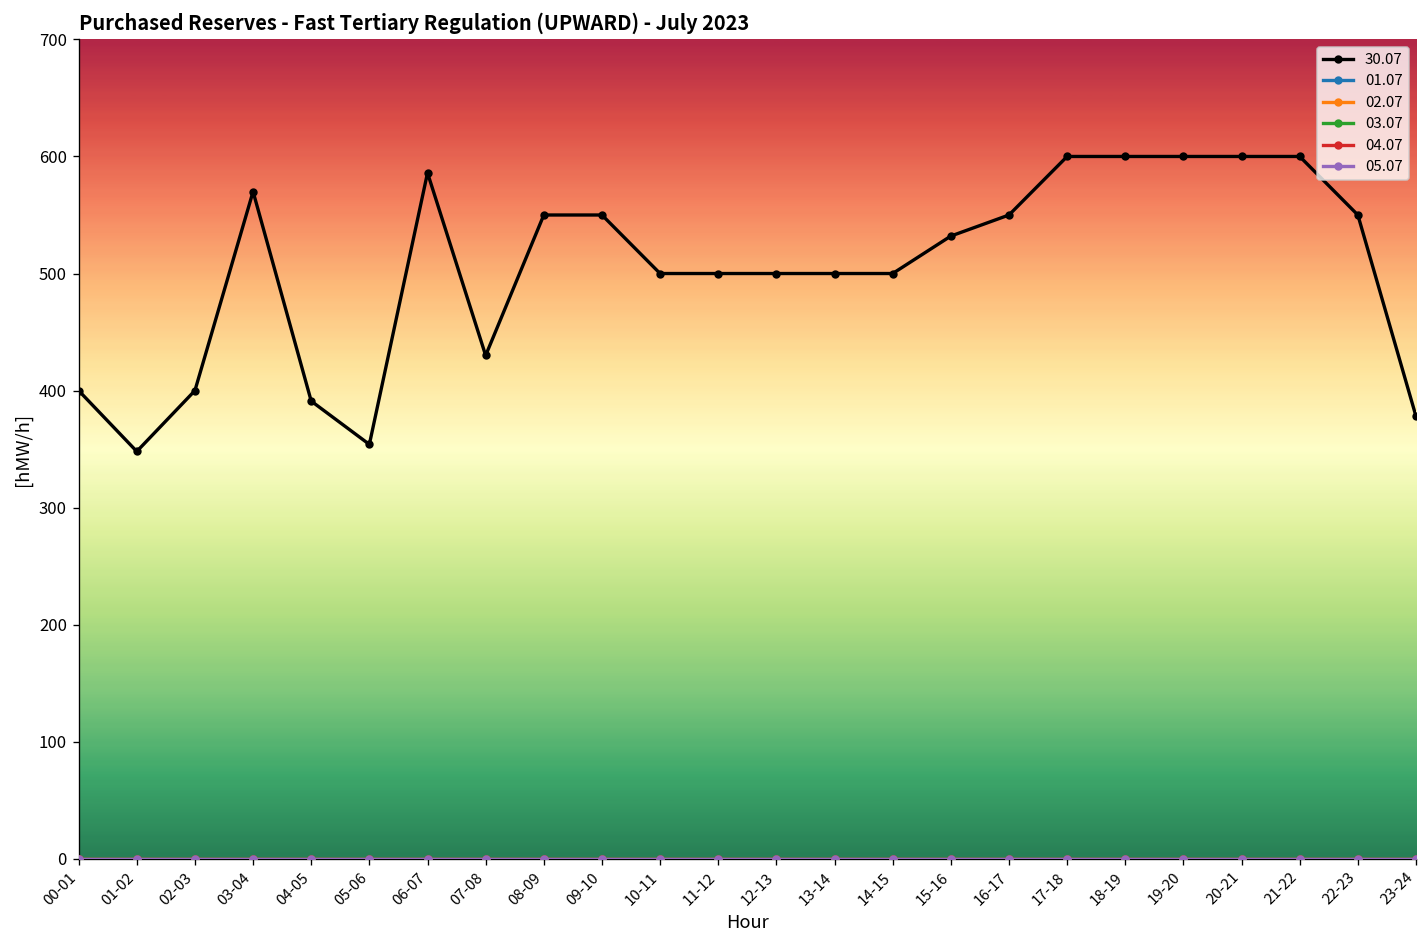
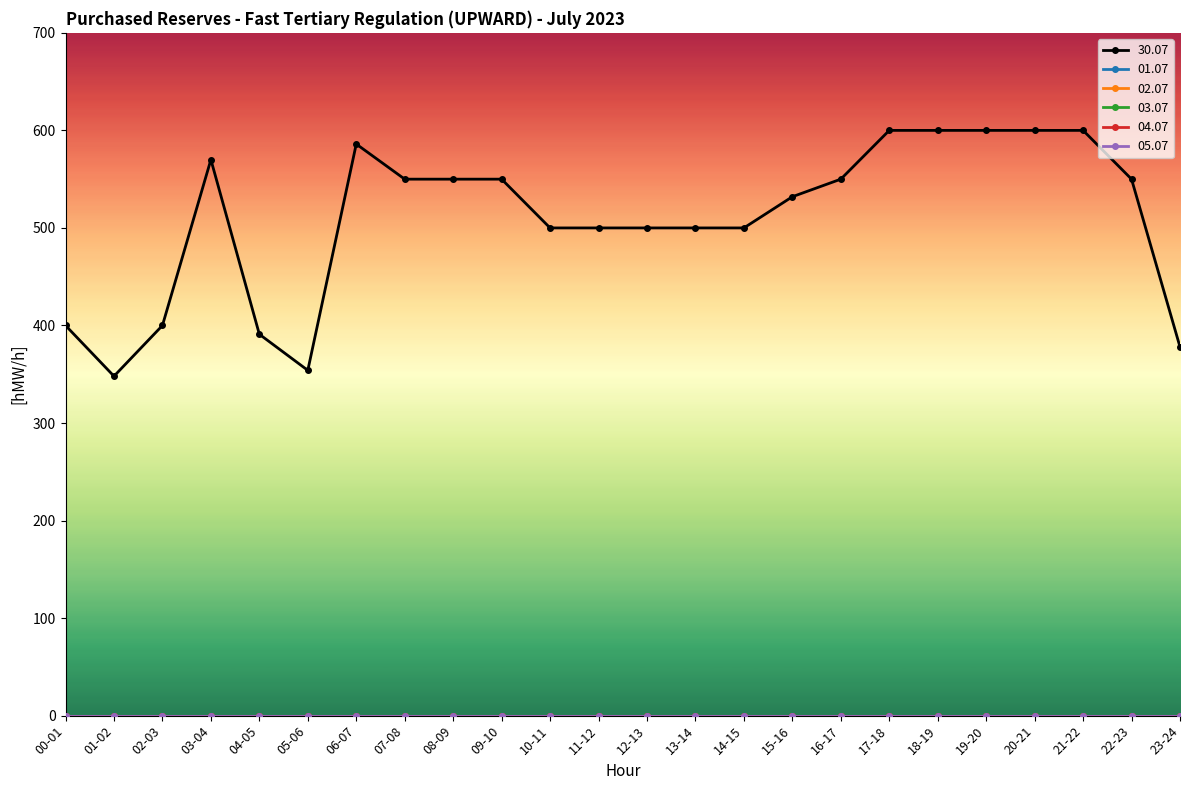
  {
    "30.07": {
      "00-01": 400,
      "01-02": 350,
      "02-03": 400,
      "03-04": 570,
      "04-05": 390,
      "05-06": 350,
      "06-07": 590,
-     "07-08": 430,
+     "07-08": 550,
      "08-09": 550,
      "09-10": 550,
      "10-11": 500,
      "11-12": 500,
      "12-13": 500,
      "13-14": 500,
      "14-15": 500,
      "15-16": 530,
      "16-17": 550,
      "17-18": 600,
      "18-19": 600,
      "19-20": 600,
      "20-21": 600,
      "21-22": 600,
      "22-23": 550,
      "23-24": 380
    },
    "05.07": {
      "00-01": 0,
      "01-02": 0,
      "02-03": 0,
      "03-04": 0,
      "04-05": 0,
      "05-06": 0,
      "06-07": 0,
      "07-08": 0,
      "08-09": 0,
      "09-10": 0,
      "10-11": 0,
      "11-12": 0,
      "12-13": 0,
      "13-14": 0,
      "14-15": 0,
      "15-16": 0,
      "16-17": 0,
      "17-18": 0,
      "18-19": 0,
      "19-20": 0,
      "20-21": 0,
      "21-22": 0,
      "22-23": 0,
      "23-24": 0
    }
  }
